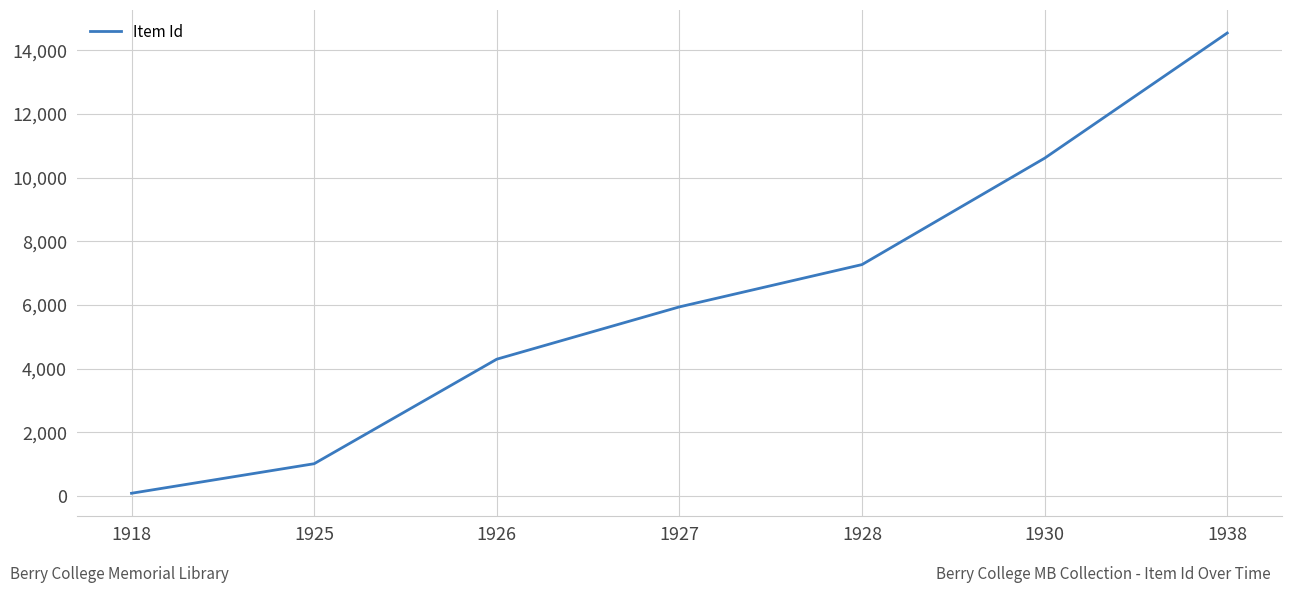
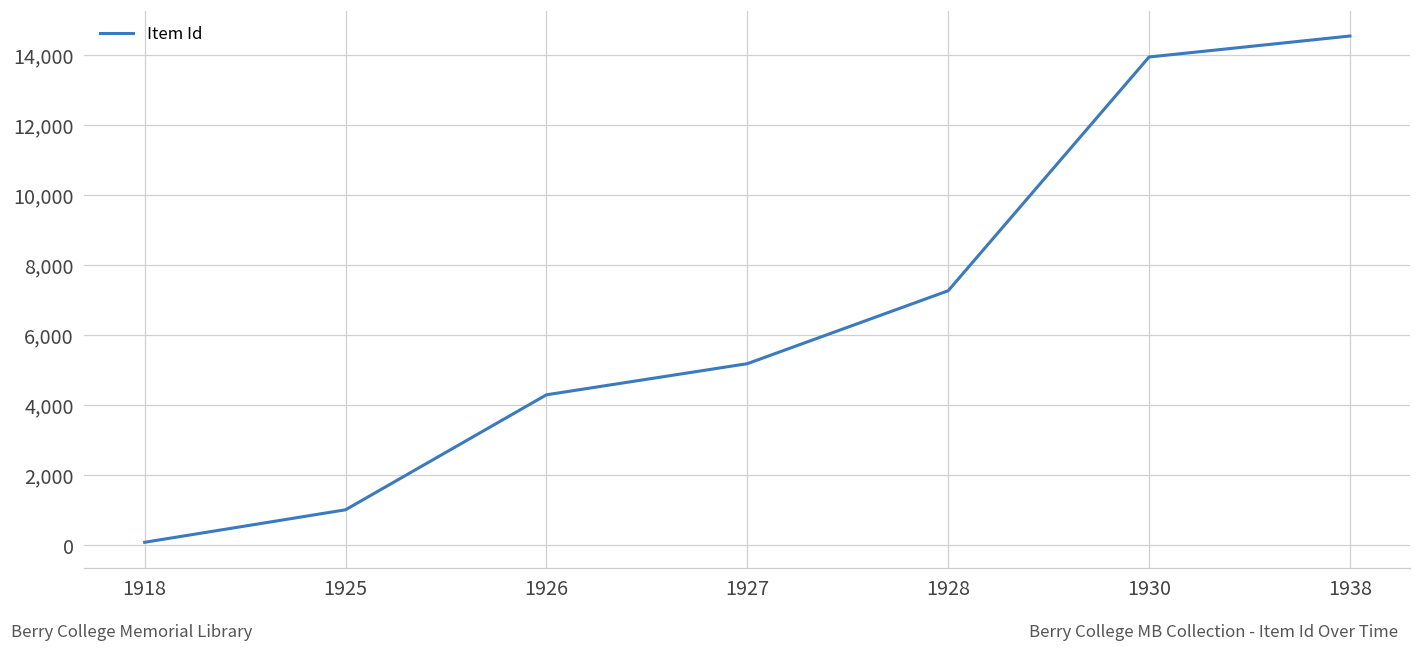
  {
    "1918": "100",
    "1925": "1,000",
    "1926": "4,300",
-   "1927": "5,900",
+   "1927": "5,200",
    "1928": "7,300",
-   "1930": "10,600",
+   "1930": "13,900",
    "1938": "14,500"
  }
